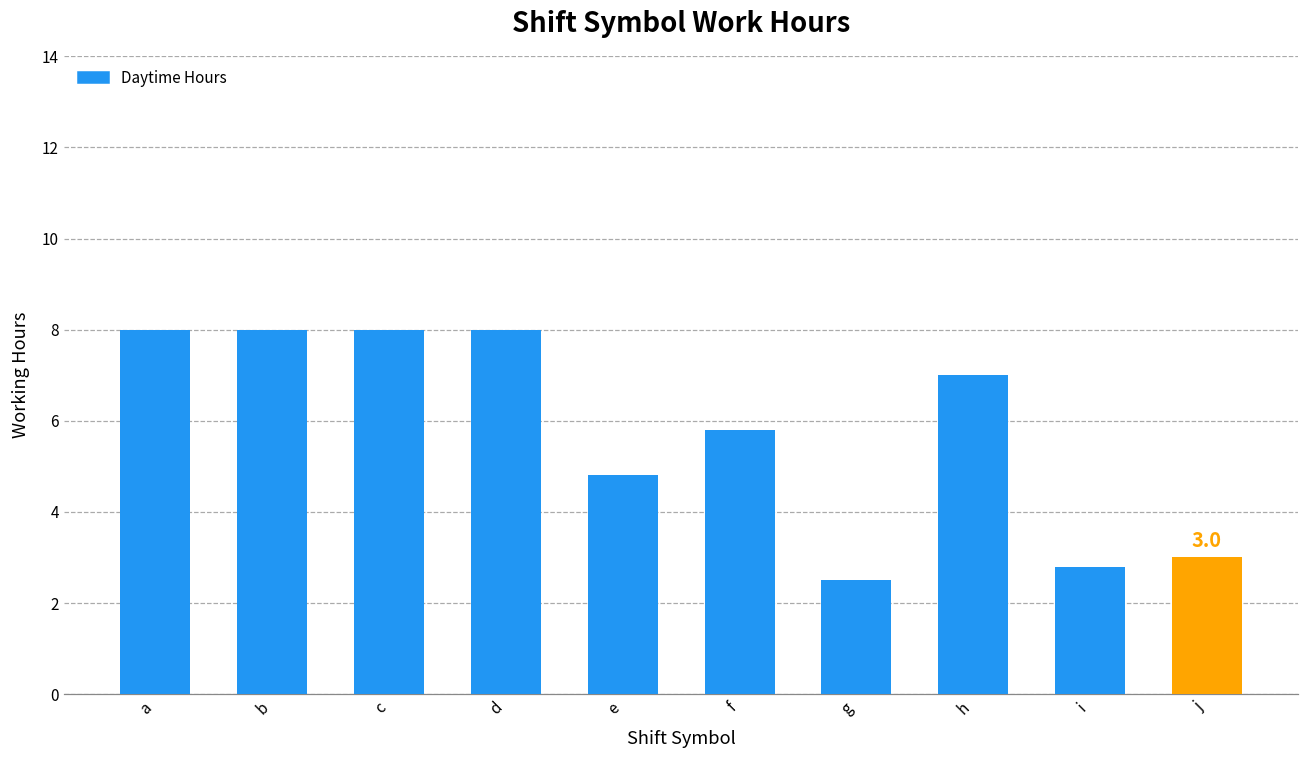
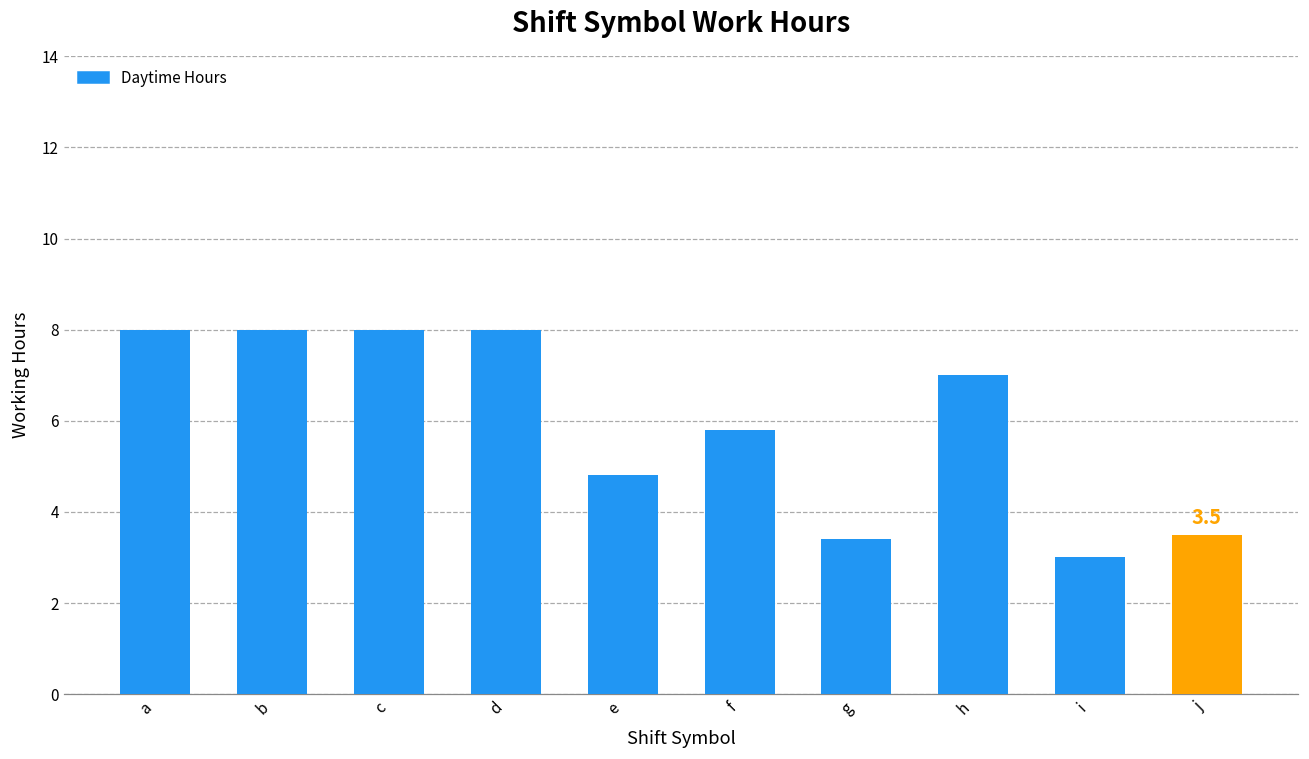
  {
-   "g": 2.5,
-   "i": 2.8,
-   "j": 3.0
+   "g": 3.4,
+   "i": 3.0,
+   "j": 3.5
  }
